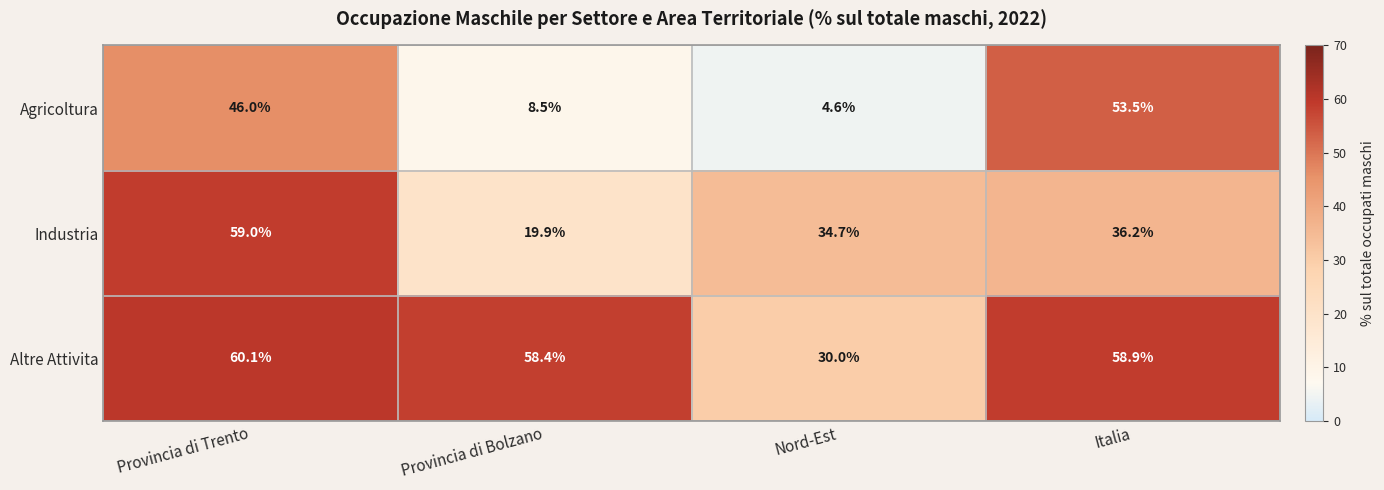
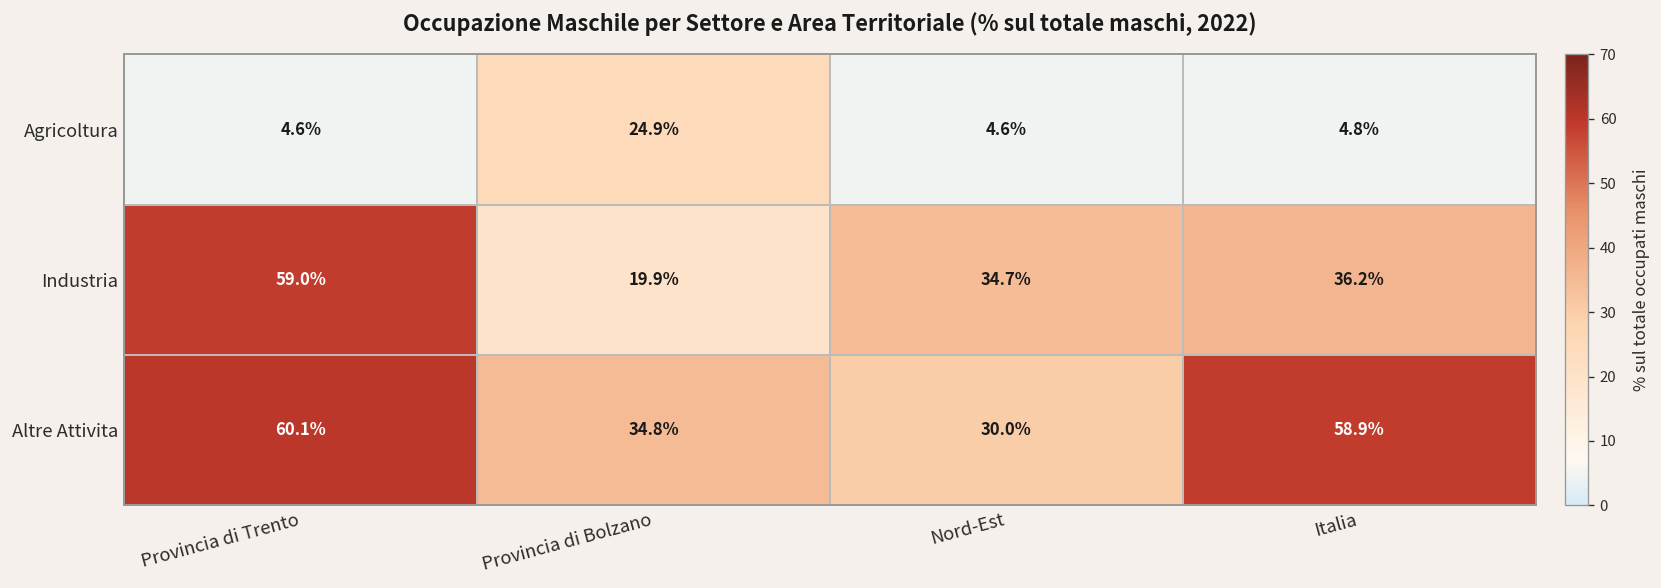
  {
    "Agricoltura": {
-     "Provincia di Trento": "46.0%",
-     "Provincia di Bolzano": "8.5%",
+     "Provincia di Trento": "4.6%",
+     "Provincia di Bolzano": "24.9%",
      "Nord-Est": "4.6%",
-     "Italia": "53.5%"
+     "Italia": "4.8%"
    },
    "Industria": {
      "Provincia di Trento": "59.0%",
      "Provincia di Bolzano": "19.9%",
      "Nord-Est": "34.7%",
      "Italia": "36.2%"
    },
    "Altre Attivita": {
      "Provincia di Trento": "60.1%",
-     "Provincia di Bolzano": "58.4%",
+     "Provincia di Bolzano": "34.8%",
      "Nord-Est": "30.0%",
      "Italia": "58.9%"
    }
  }
